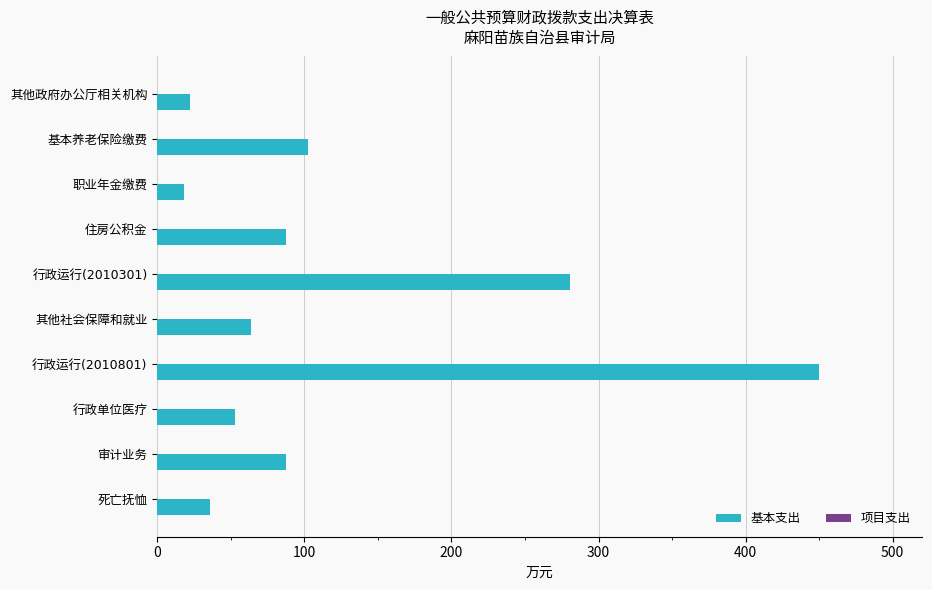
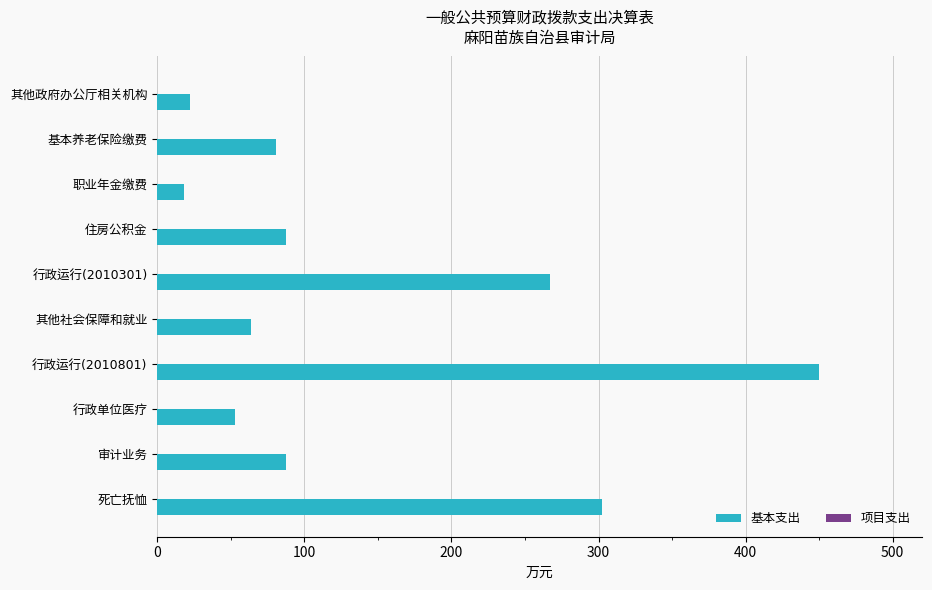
  {
    "基本支出": {
      "其他政府办公厅相关机构": 22,
-     "基本养老保险缴费": 102,
+     "基本养老保险缴费": 81,
      "职业年金缴费": 18,
      "住房公积金": 88,
-     "行政运行(2010301)": 280,
+     "行政运行(2010301)": 267,
      "其他社会保障和就业": 64,
      "行政运行(2010801)": 450,
      "行政单位医疗": 53,
      "审计业务": 88,
-     "死亡抚恤": 36
+     "死亡抚恤": 302
    },
    "项目支出": {
      "其他政府办公厅相关机构": 0,
      "基本养老保险缴费": 0,
      "职业年金缴费": 0,
      "住房公积金": 0,
      "行政运行(2010301)": 0,
      "其他社会保障和就业": 0,
      "行政运行(2010801)": 0,
      "行政单位医疗": 0,
      "审计业务": 0,
      "死亡抚恤": 0
    }
  }
